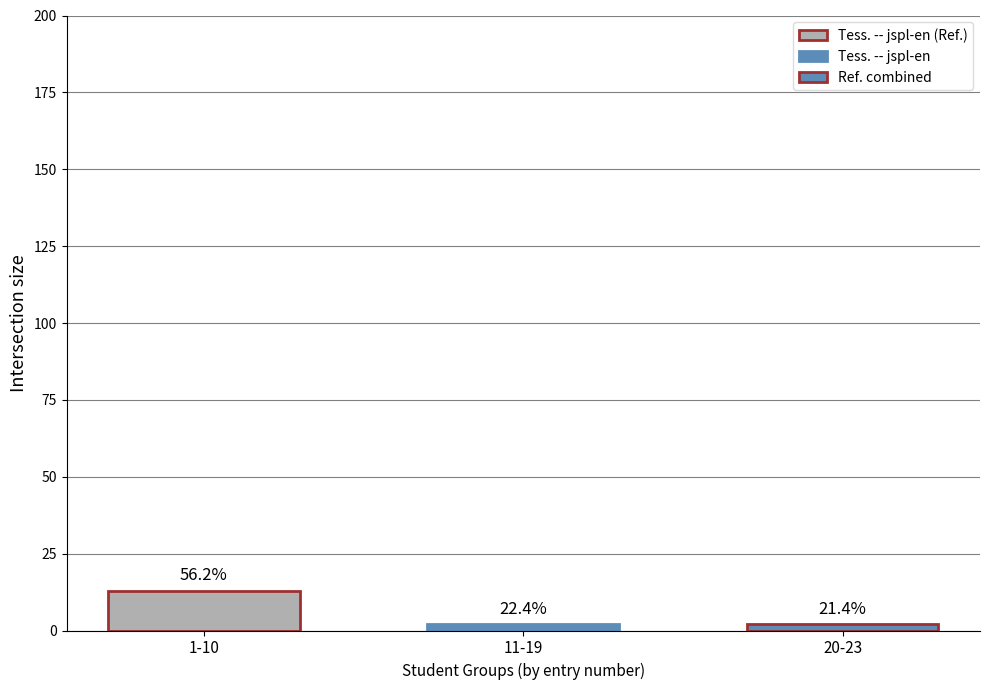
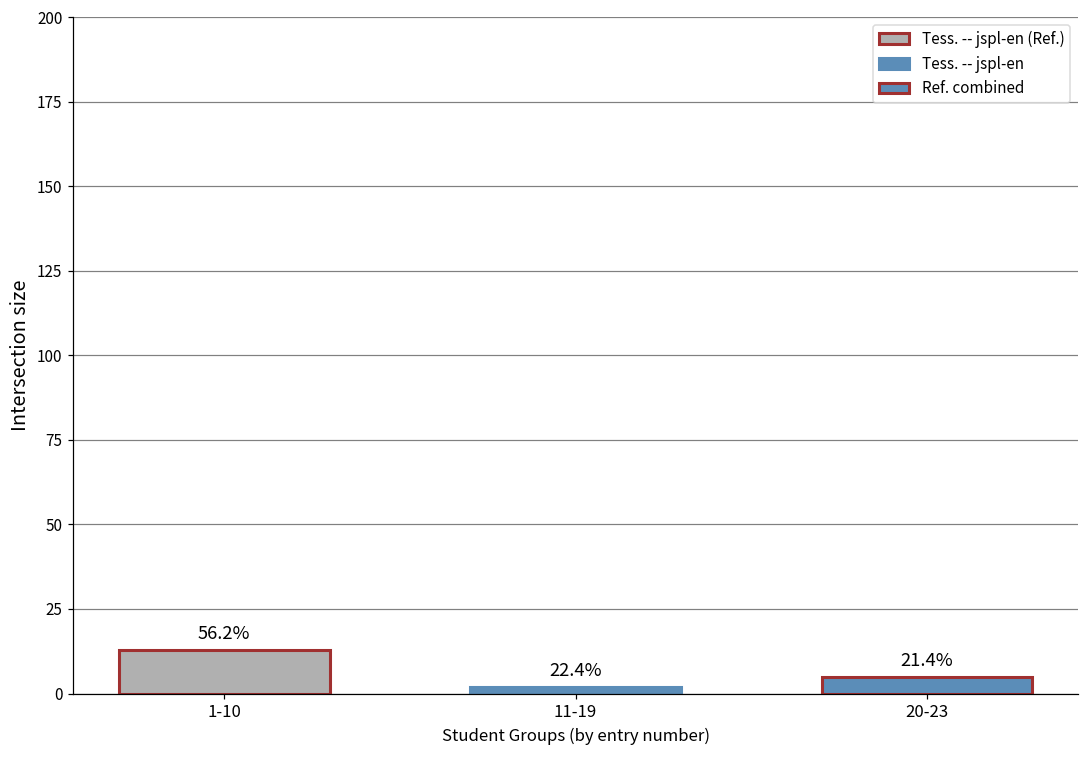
  {
-   "20-23": 2
+   "20-23": 5
  }
